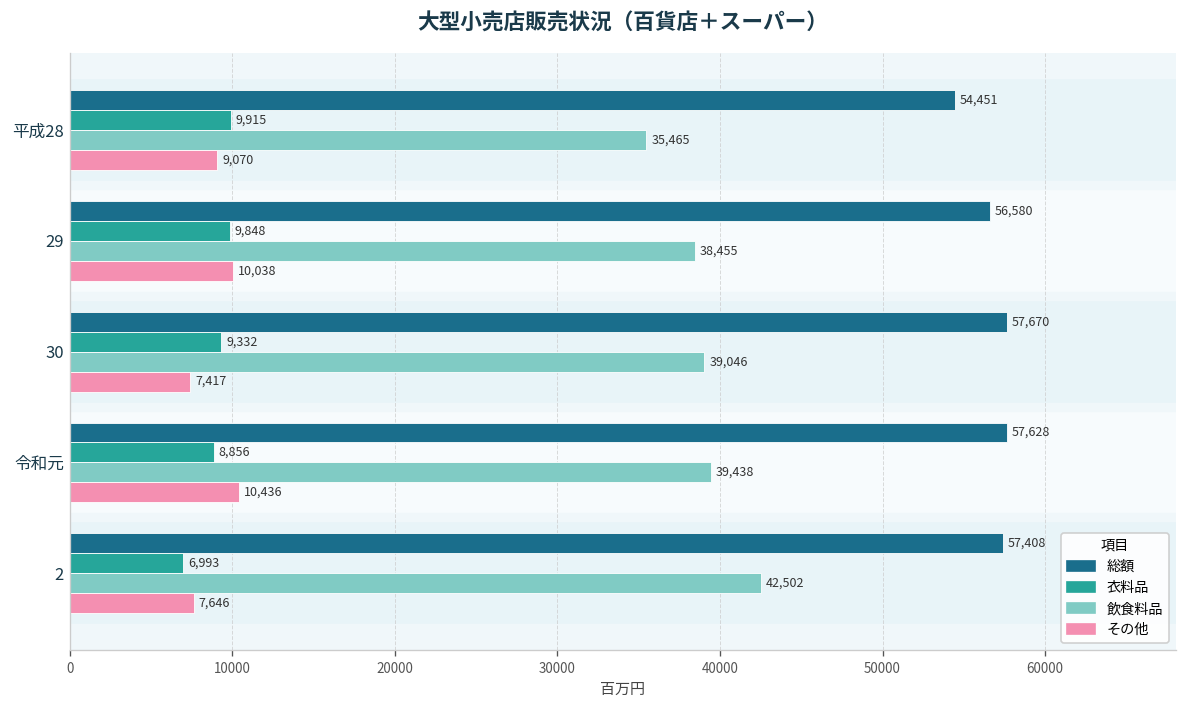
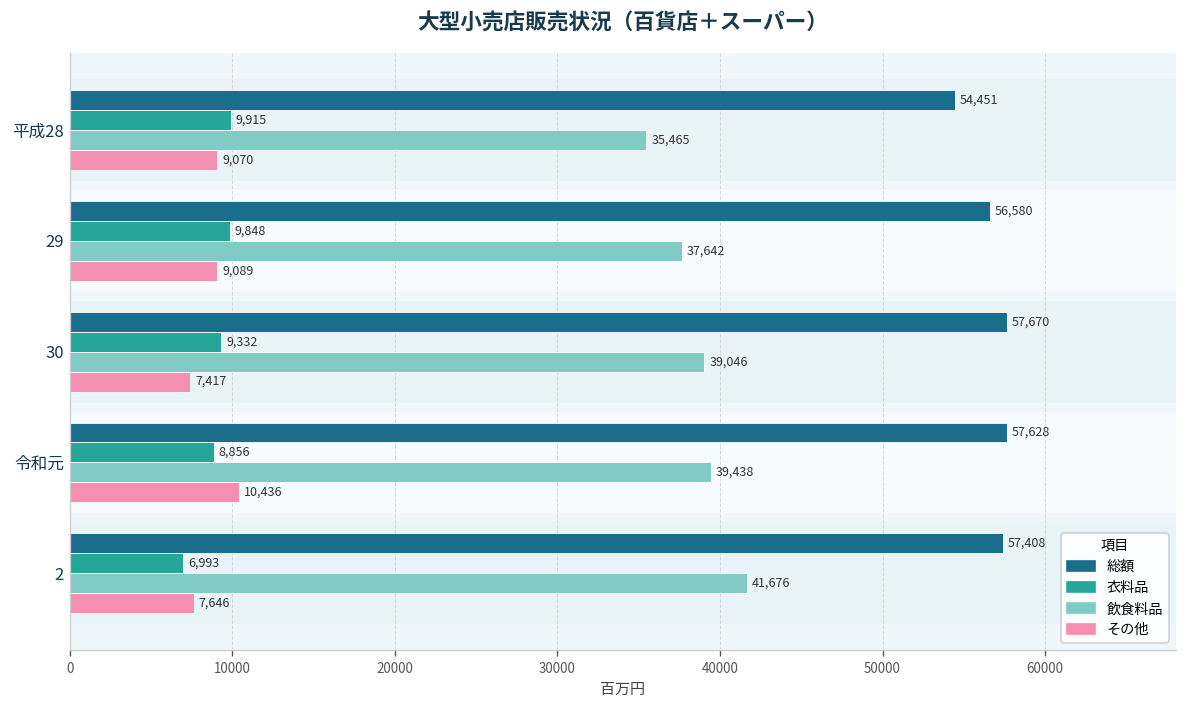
  {
    "飲食料品": {
      "平成28": "35,465",
-     "29": "38,455",
+     "29": "37,642",
      "30": "39,046",
      "令和元": "39,438",
-     "2": "42,502"
+     "2": "41,676"
    },
    "その他": {
      "平成28": "9,070",
-     "29": "10,038",
+     "29": "9,089",
      "30": "7,417",
      "令和元": "10,436",
      "2": "7,646"
    }
  }
